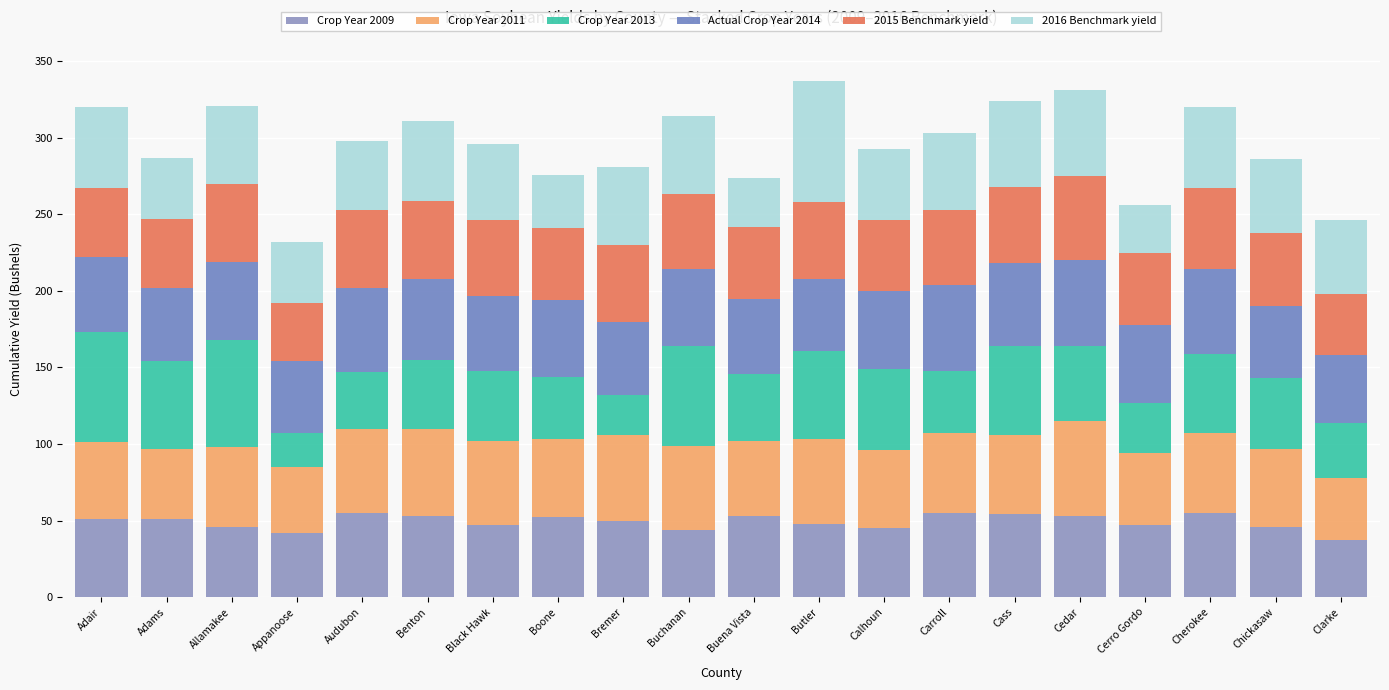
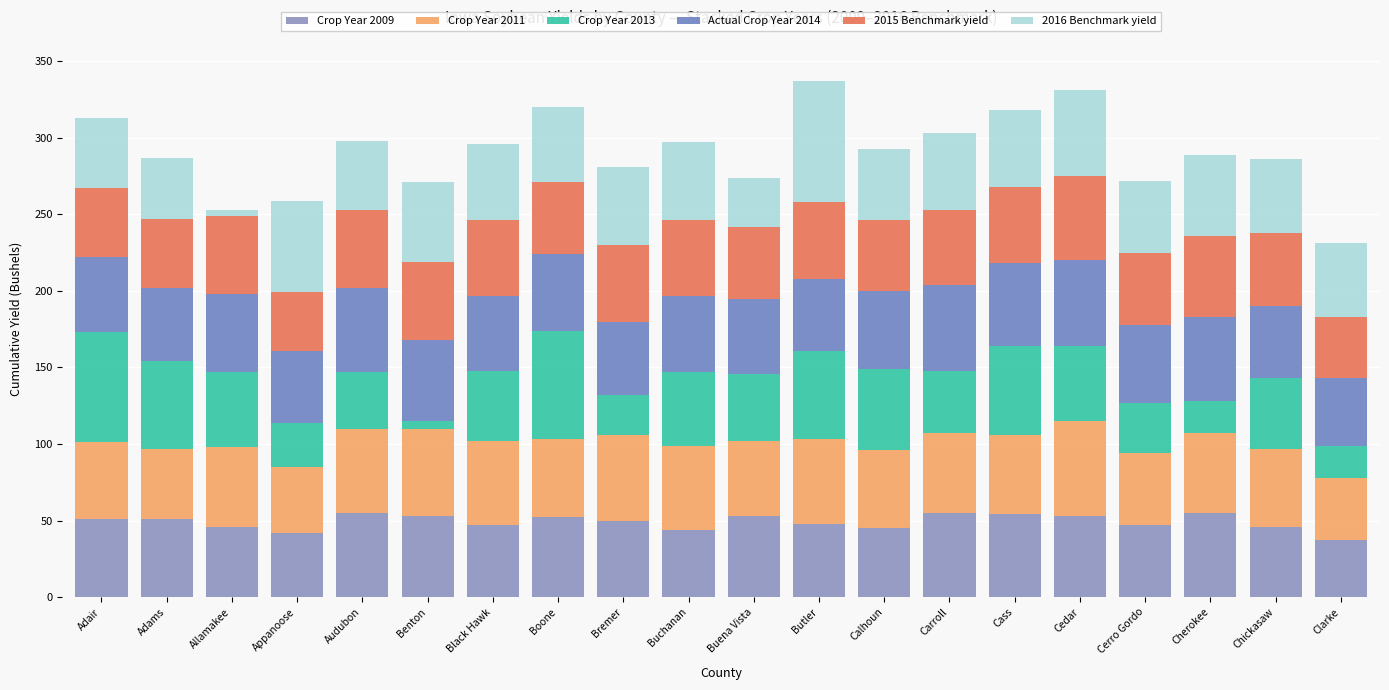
  {
    "Crop Year 2013": {
      "Adair": 72,
      "Adams": 57,
-     "Allamakee": 70,
-     "Appanoose": 22,
+     "Allamakee": 49,
+     "Appanoose": 29,
      "Audubon": 37,
-     "Benton": 45,
+     "Benton": 5,
      "Black Hawk": 46,
-     "Boone": 41,
+     "Boone": 71,
      "Bremer": 26,
-     "Buchanan": 65,
+     "Buchanan": 48,
      "Buena Vista": 44,
      "Butler": 58,
      "Calhoun": 53,
      "Carroll": 41,
      "Cass": 58,
      "Cedar": 49,
      "Cerro Gordo": 33,
-     "Cherokee": 52,
+     "Cherokee": 21,
      "Chickasaw": 46,
-     "Clarke": 36
+     "Clarke": 21
    },
    "2016 Benchmark yield": {
-     "Adair": 53,
+     "Adair": 46,
      "Adams": 40,
-     "Allamakee": 51,
-     "Appanoose": 40,
+     "Allamakee": 4,
+     "Appanoose": 60,
      "Audubon": 45,
      "Benton": 52,
      "Black Hawk": 50,
-     "Boone": 35,
+     "Boone": 49,
      "Bremer": 51,
      "Buchanan": 51,
      "Buena Vista": 32,
      "Butler": 79,
      "Calhoun": 47,
      "Carroll": 50,
-     "Cass": 56,
+     "Cass": 50,
      "Cedar": 56,
-     "Cerro Gordo": 31,
+     "Cerro Gordo": 47,
      "Cherokee": 53,
      "Chickasaw": 48,
      "Clarke": 48
    }
  }
